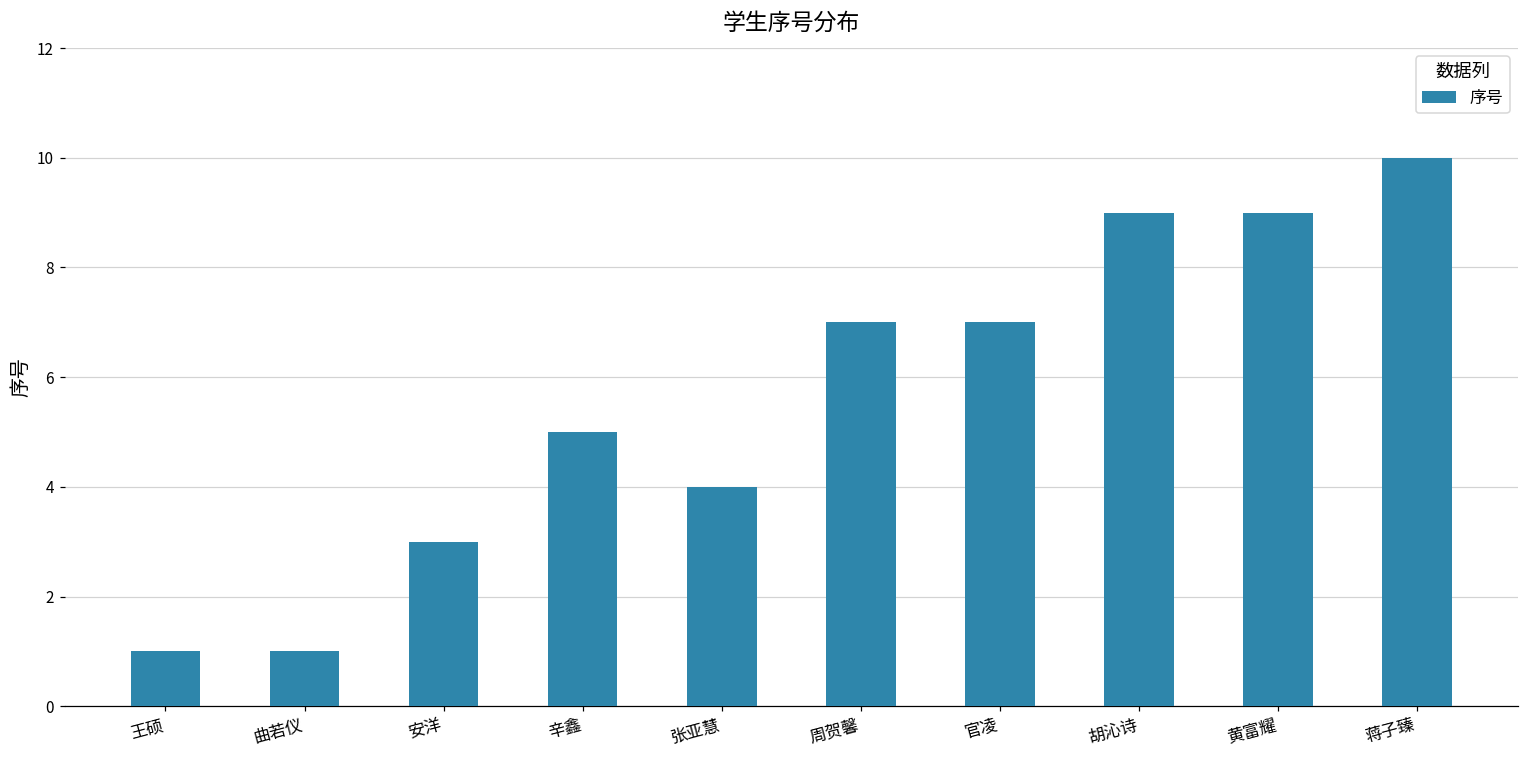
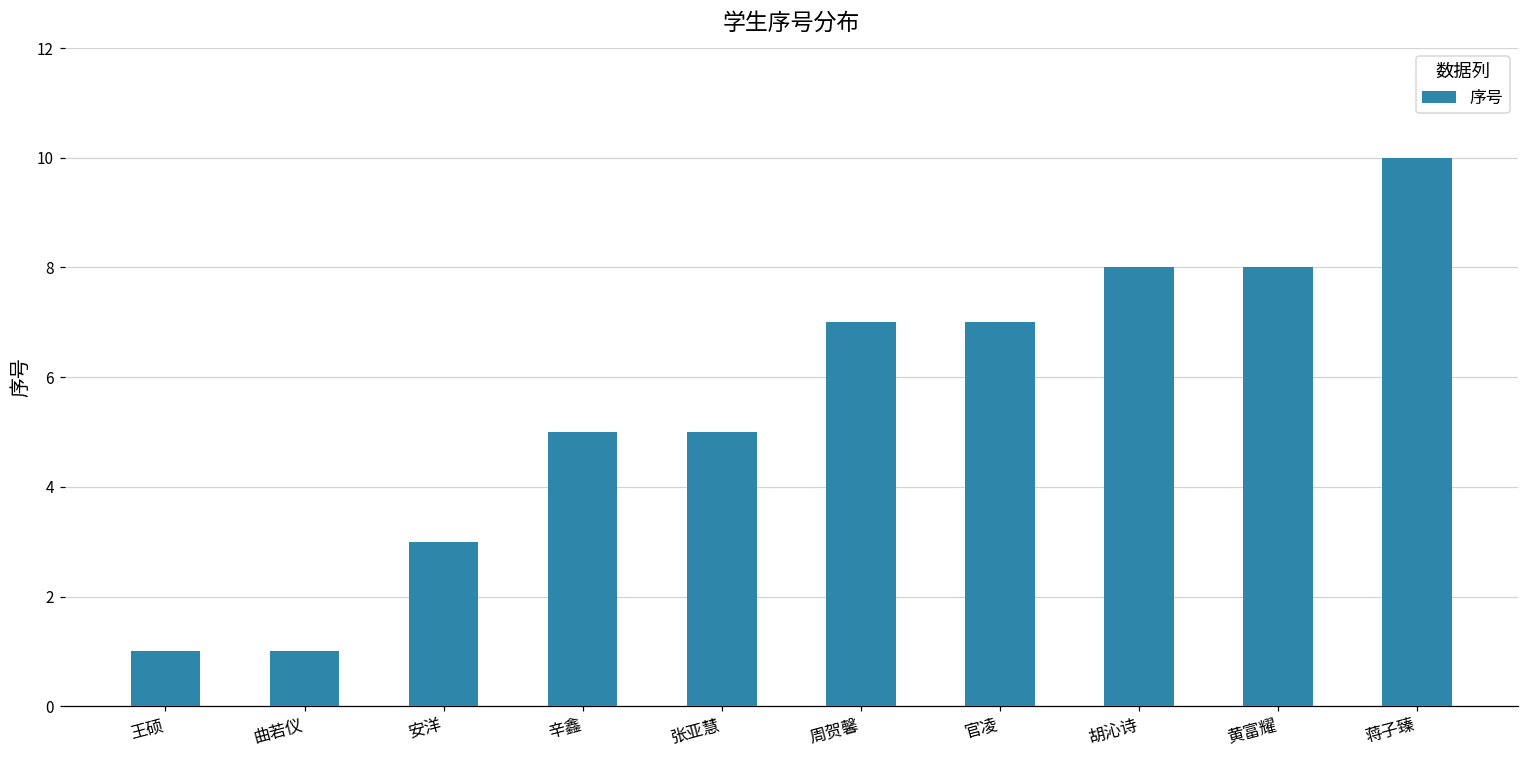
  {
    "王硕": 1,
    "曲若仪": 1,
    "安洋": 3,
    "辛鑫": 5,
-   "张亚慧": 4,
+   "张亚慧": 5,
    "周贺馨": 7,
    "官凌": 7,
-   "胡沁诗": 9,
-   "黄富耀": 9,
+   "胡沁诗": 8,
+   "黄富耀": 8,
    "蒋子臻": 10
  }
